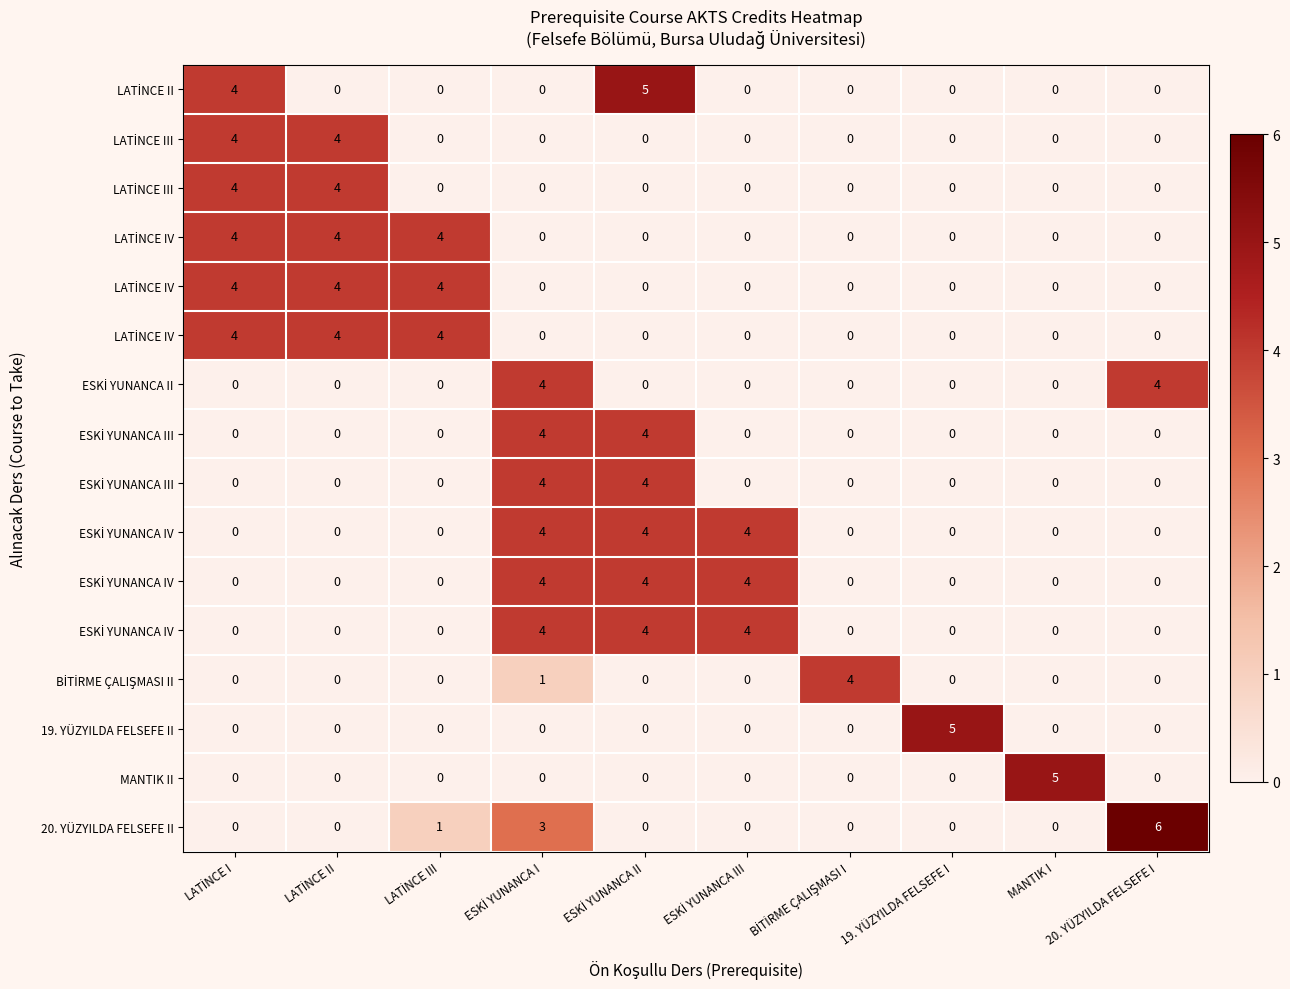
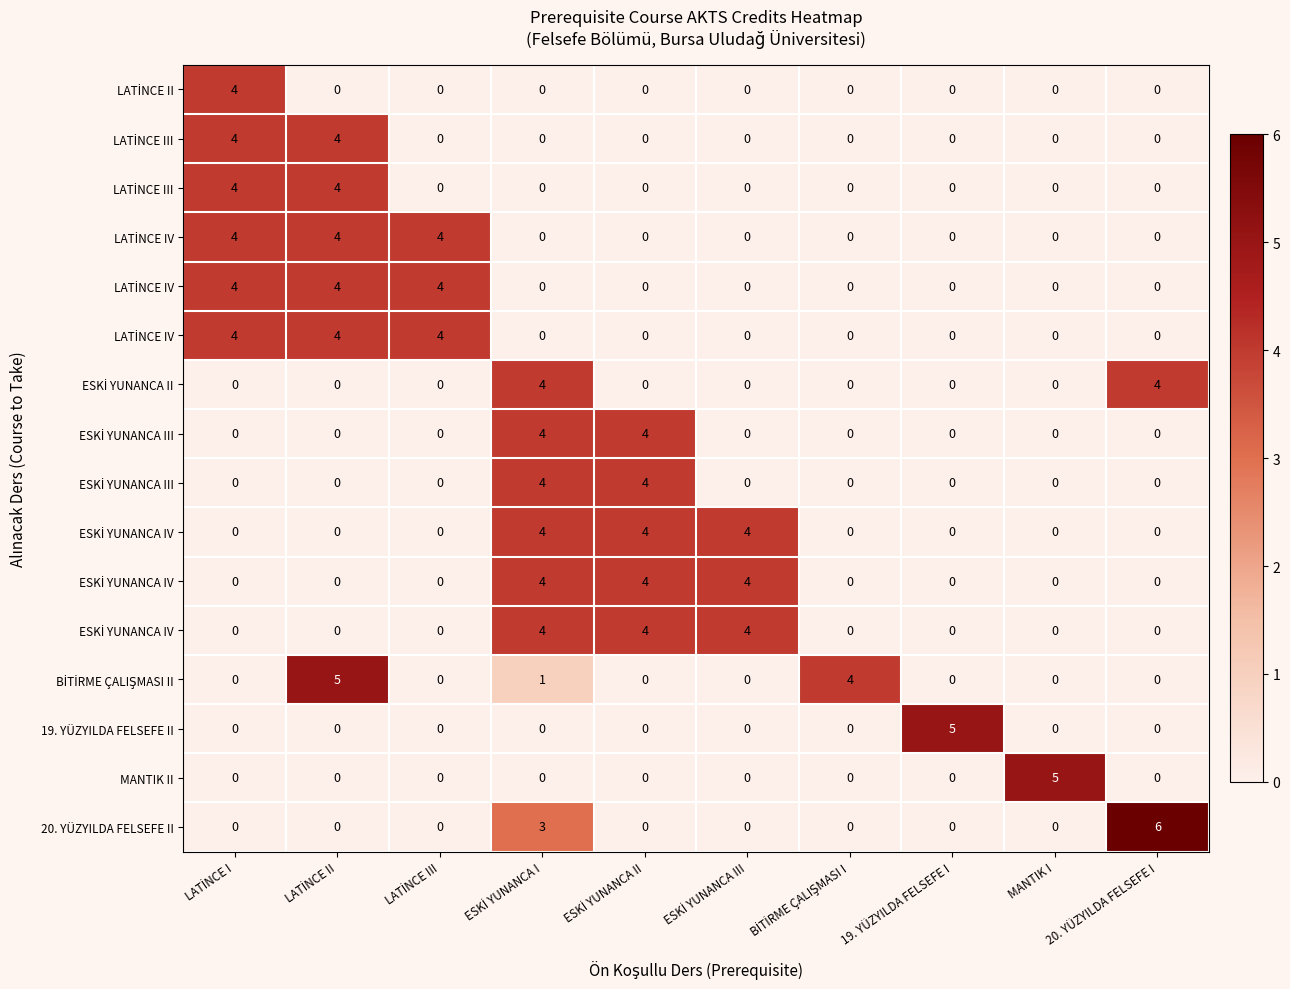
  {
    "LATİNCE II": {
      "LATİNCE I": 4,
      "LATİNCE II": 0,
      "LATİNCE III": 0,
      "ESKİ YUNANCA I": 0,
-     "ESKİ YUNANCA II": 5,
+     "ESKİ YUNANCA II": 0,
      "ESKİ YUNANCA III": 0,
      "BİTİRME ÇALIŞMASI I": 0,
      "19. YÜZYILDA FELSEFE I": 0,
      "MANTIK I": 0,
      "20. YÜZYILDA FELSEFE I": 0
    },
    "ESKİ YUNANCA II": {
      "LATİNCE I": 0,
      "LATİNCE II": 0,
      "LATİNCE III": 0,
      "ESKİ YUNANCA I": 4,
      "ESKİ YUNANCA II": 0,
      "ESKİ YUNANCA III": 0,
      "BİTİRME ÇALIŞMASI I": 0,
      "19. YÜZYILDA FELSEFE I": 0,
      "MANTIK I": 0,
      "20. YÜZYILDA FELSEFE I": 4
    },
    "BİTİRME ÇALIŞMASI II": {
      "LATİNCE I": 0,
-     "LATİNCE II": 0,
+     "LATİNCE II": 5,
      "LATİNCE III": 0,
      "ESKİ YUNANCA I": 1,
      "ESKİ YUNANCA II": 0,
      "ESKİ YUNANCA III": 0,
      "BİTİRME ÇALIŞMASI I": 4,
      "19. YÜZYILDA FELSEFE I": 0,
      "MANTIK I": 0,
      "20. YÜZYILDA FELSEFE I": 0
    },
    "19. YÜZYILDA FELSEFE II": {
      "LATİNCE I": 0,
      "LATİNCE II": 0,
      "LATİNCE III": 0,
      "ESKİ YUNANCA I": 0,
      "ESKİ YUNANCA II": 0,
      "ESKİ YUNANCA III": 0,
      "BİTİRME ÇALIŞMASI I": 0,
      "19. YÜZYILDA FELSEFE I": 5,
      "MANTIK I": 0,
      "20. YÜZYILDA FELSEFE I": 0
    },
    "MANTIK II": {
      "LATİNCE I": 0,
      "LATİNCE II": 0,
      "LATİNCE III": 0,
      "ESKİ YUNANCA I": 0,
      "ESKİ YUNANCA II": 0,
      "ESKİ YUNANCA III": 0,
      "BİTİRME ÇALIŞMASI I": 0,
      "19. YÜZYILDA FELSEFE I": 0,
      "MANTIK I": 5,
      "20. YÜZYILDA FELSEFE I": 0
    },
    "20. YÜZYILDA FELSEFE II": {
      "LATİNCE I": 0,
      "LATİNCE II": 0,
-     "LATİNCE III": 1,
+     "LATİNCE III": 0,
      "ESKİ YUNANCA I": 3,
      "ESKİ YUNANCA II": 0,
      "ESKİ YUNANCA III": 0,
      "BİTİRME ÇALIŞMASI I": 0,
      "19. YÜZYILDA FELSEFE I": 0,
      "MANTIK I": 0,
      "20. YÜZYILDA FELSEFE I": 6
    }
  }
